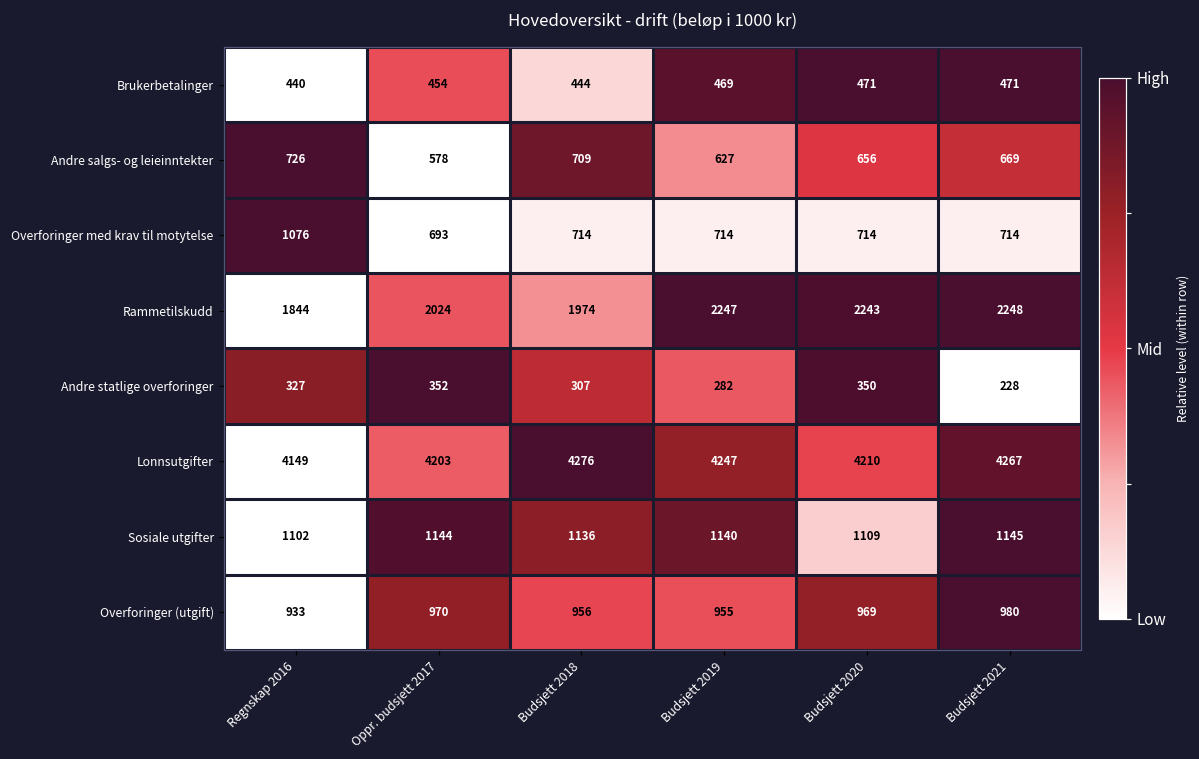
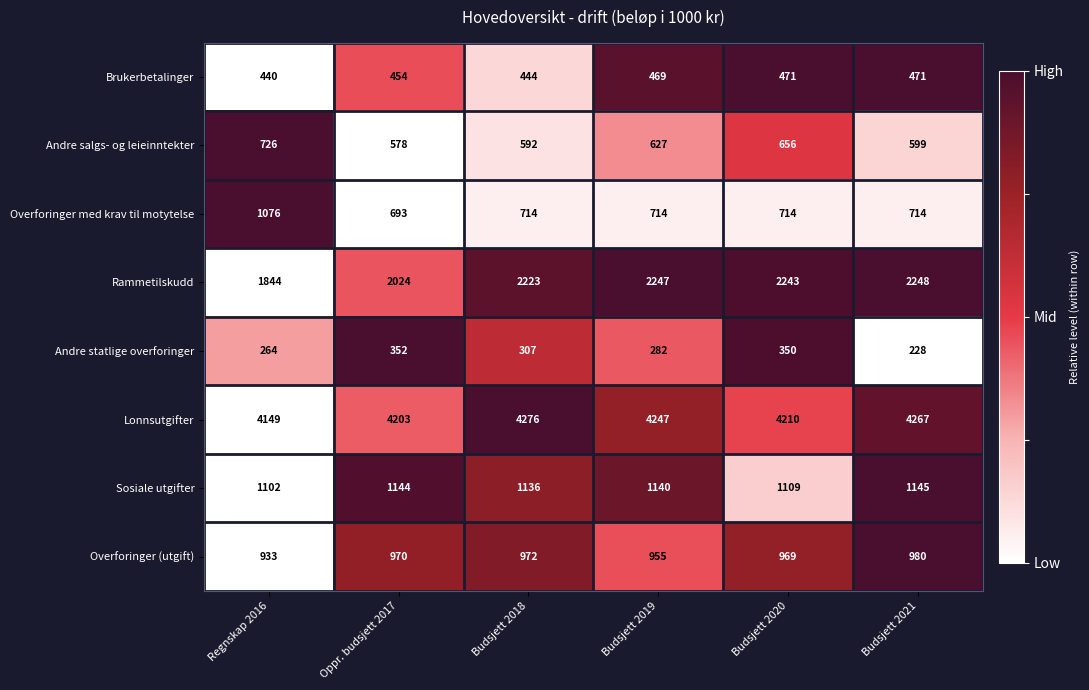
  {
    "Brukerbetalinger": {
      "Regnskap 2016": 440,
      "Oppr. budsjett 2017": 454,
      "Budsjett 2018": 444,
      "Budsjett 2019": 469,
      "Budsjett 2020": 471,
      "Budsjett 2021": 471
    },
    "Andre salgs- og leieinntekter": {
      "Regnskap 2016": 726,
      "Oppr. budsjett 2017": 578,
-     "Budsjett 2018": 709,
+     "Budsjett 2018": 592,
      "Budsjett 2019": 627,
      "Budsjett 2020": 656,
-     "Budsjett 2021": 669
+     "Budsjett 2021": 599
    },
    "Overforinger med krav til motytelse": {
      "Regnskap 2016": 1076,
      "Oppr. budsjett 2017": 693,
      "Budsjett 2018": 714,
      "Budsjett 2019": 714,
      "Budsjett 2020": 714,
      "Budsjett 2021": 714
    },
    "Rammetilskudd": {
      "Regnskap 2016": 1844,
      "Oppr. budsjett 2017": 2024,
-     "Budsjett 2018": 1974,
+     "Budsjett 2018": 2223,
      "Budsjett 2019": 2247,
      "Budsjett 2020": 2243,
      "Budsjett 2021": 2248
    },
    "Andre statlige overforinger": {
-     "Regnskap 2016": 327,
+     "Regnskap 2016": 264,
      "Oppr. budsjett 2017": 352,
      "Budsjett 2018": 307,
      "Budsjett 2019": 282,
      "Budsjett 2020": 350,
      "Budsjett 2021": 228
    },
    "Lonnsutgifter": {
      "Regnskap 2016": 4149,
      "Oppr. budsjett 2017": 4203,
      "Budsjett 2018": 4276,
      "Budsjett 2019": 4247,
      "Budsjett 2020": 4210,
      "Budsjett 2021": 4267
    },
    "Sosiale utgifter": {
      "Regnskap 2016": 1102,
      "Oppr. budsjett 2017": 1144,
      "Budsjett 2018": 1136,
      "Budsjett 2019": 1140,
      "Budsjett 2020": 1109,
      "Budsjett 2021": 1145
    },
    "Overforinger (utgift)": {
      "Regnskap 2016": 933,
      "Oppr. budsjett 2017": 970,
-     "Budsjett 2018": 956,
+     "Budsjett 2018": 972,
      "Budsjett 2019": 955,
      "Budsjett 2020": 969,
      "Budsjett 2021": 980
    }
  }
